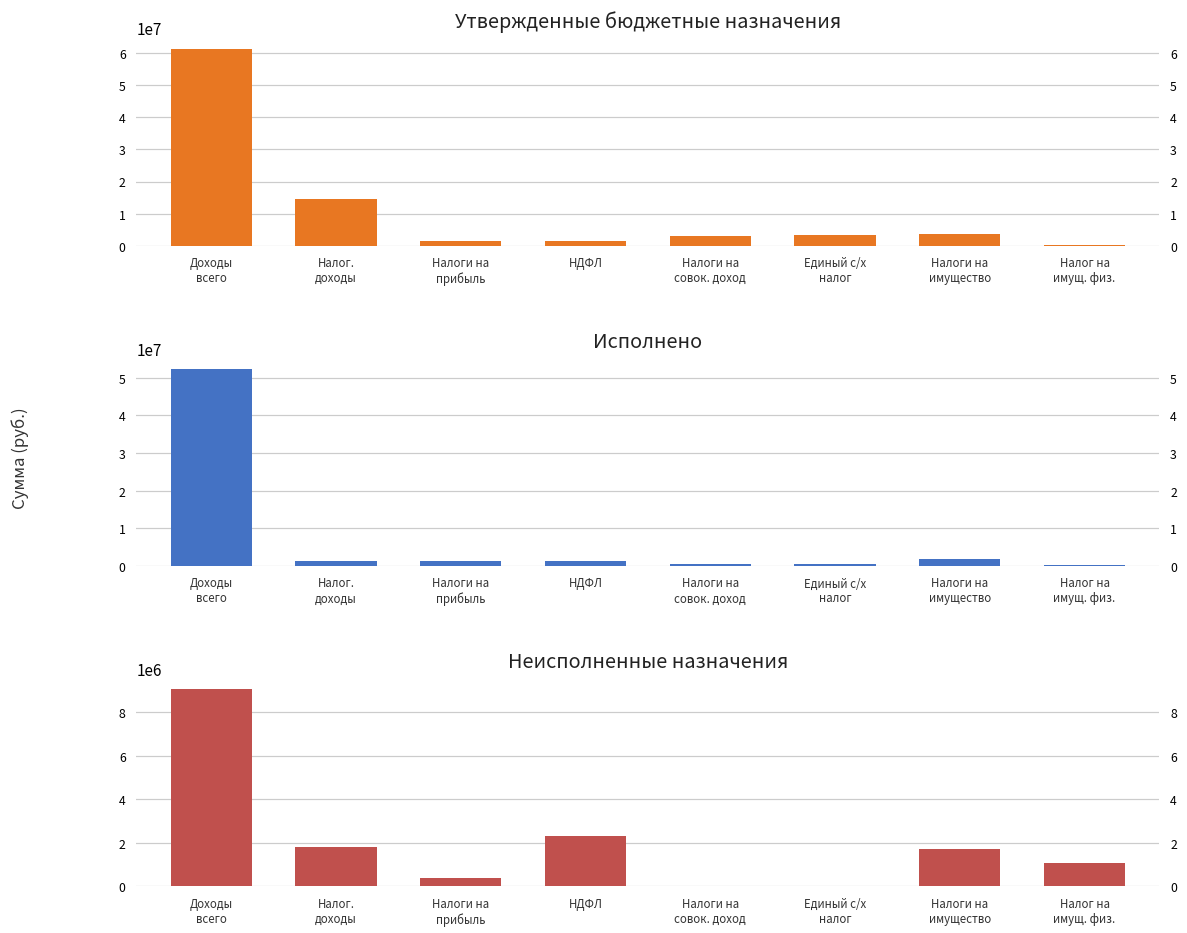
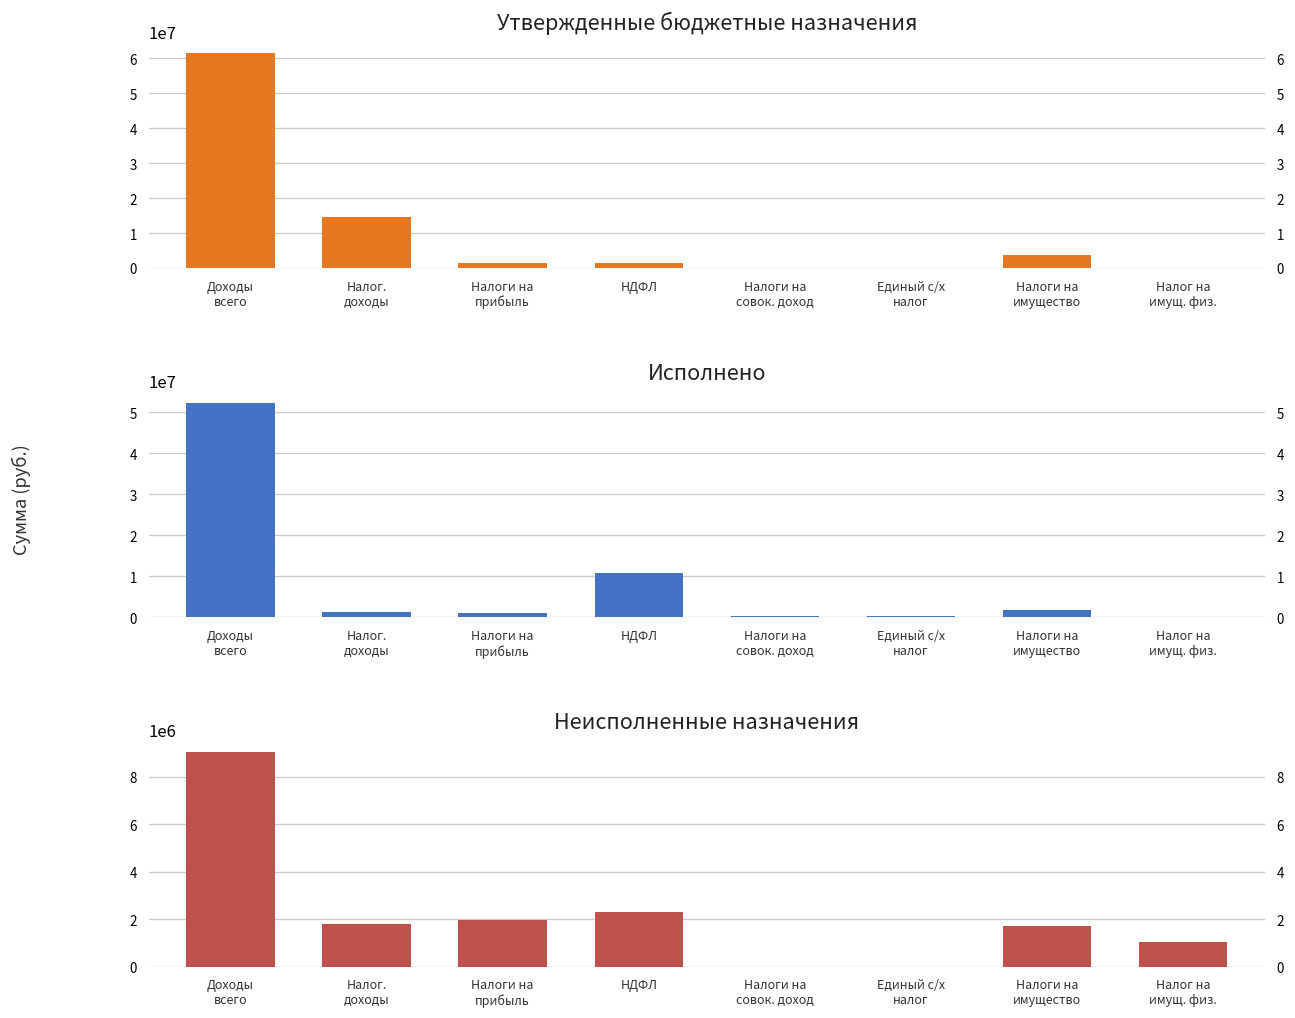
  {
    "Утвержденные бюджетные назначения": {
      "Доходы всего": 61000000,
      "Налог. доходы": 15000000,
      "Налоги на прибыль": 2000000,
      "НДФЛ": 2000000,
-     "Налоги на совок. доход": 3000000,
-     "Единый с/х налог": 3000000,
+     "Налоги на совок. доход": 0,
+     "Единый с/х налог": 0,
      "Налоги на имущество": 4000000
    },
    "Исполнено": {
      "Доходы всего": 52000000,
      "Налог. доходы": 1000000,
      "Налоги на прибыль": 1000000,
-     "НДФЛ": 1000000,
+     "НДФЛ": 11000000,
      "Налоги на имущество": 2000000
    },
    "Неисполненные назначения": {
      "Доходы всего": 9100000,
      "Налог. доходы": 1800000,
-     "Налоги на прибыль": 400000,
+     "Налоги на прибыль": 2000000,
      "НДФЛ": 2300000,
      "Налоги на совок. доход": 0,
      "Единый с/х налог": 0,
      "Налоги на имущество": 1700000,
      "Налог на имущ. физ.": 1000000
    }
  }
